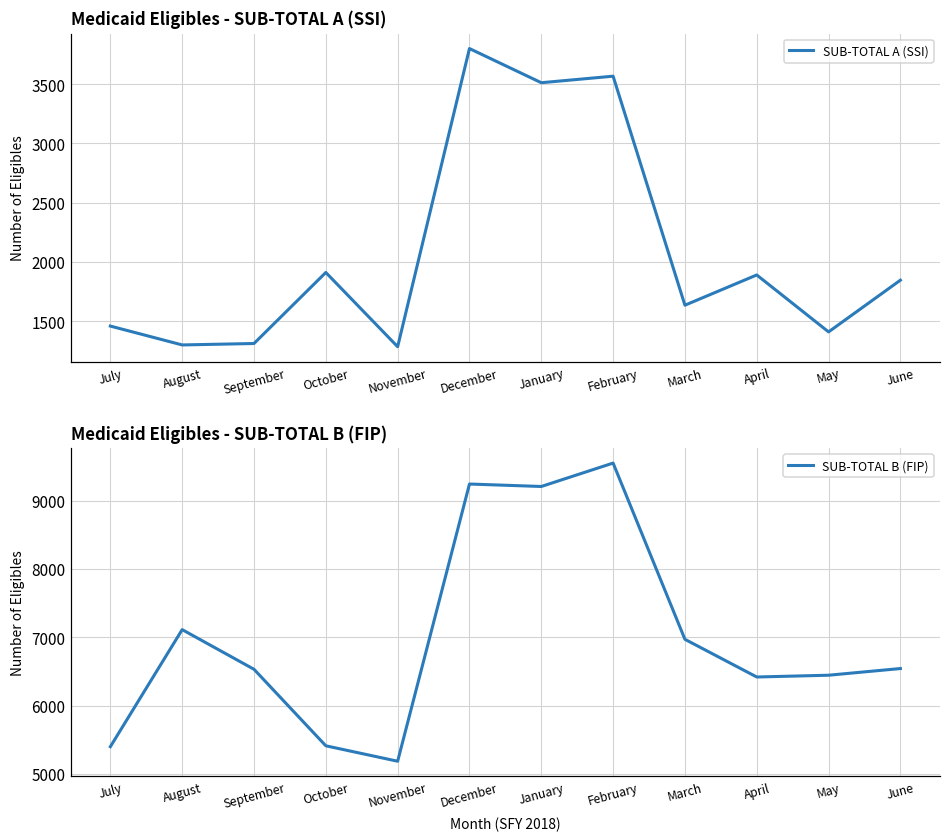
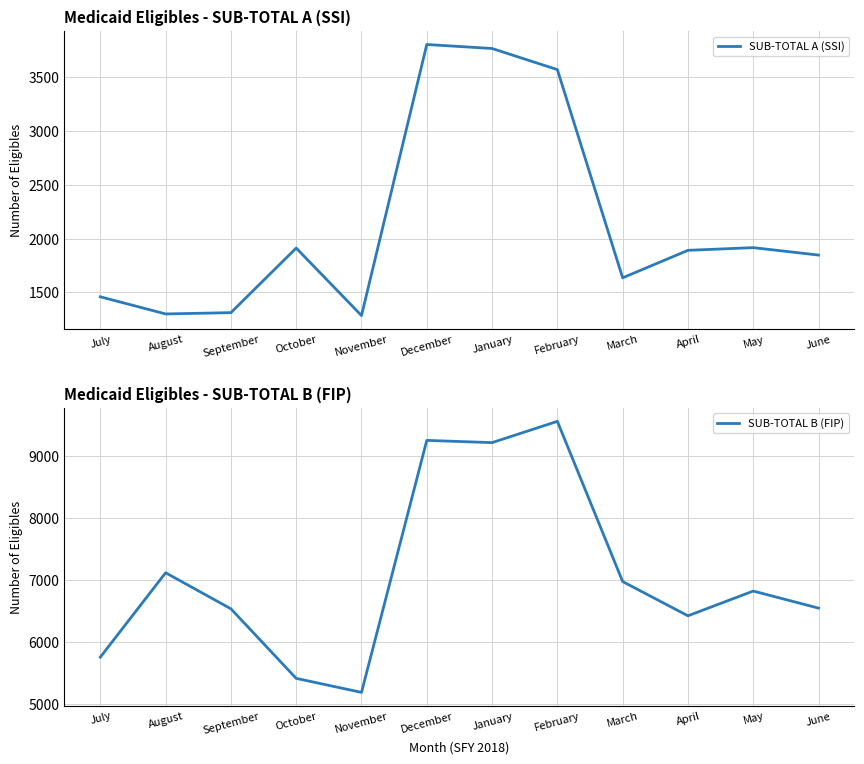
  {
    "Medicaid Eligibles - SUB-TOTAL A (SSI)": {
      "July": 1460,
      "August": 1300,
      "September": 1310,
      "October": 1910,
      "November": 1290,
      "December": 3800,
-     "January": 3510,
+     "January": 3760,
      "February": 3570,
      "March": 1640,
      "April": 1890,
-     "May": 1410,
+     "May": 1920,
      "June": 1850
    },
    "Medicaid Eligibles - SUB-TOTAL B (FIP)": {
-     "July": 5400,
+     "July": 5800,
      "August": 7100,
      "September": 6500,
      "October": 5400,
      "November": 5200,
      "December": 9200,
      "January": 9200,
      "February": 9600,
      "March": 7000,
      "April": 6400,
-     "May": 6400,
+     "May": 6800,
      "June": 6500
    }
  }
